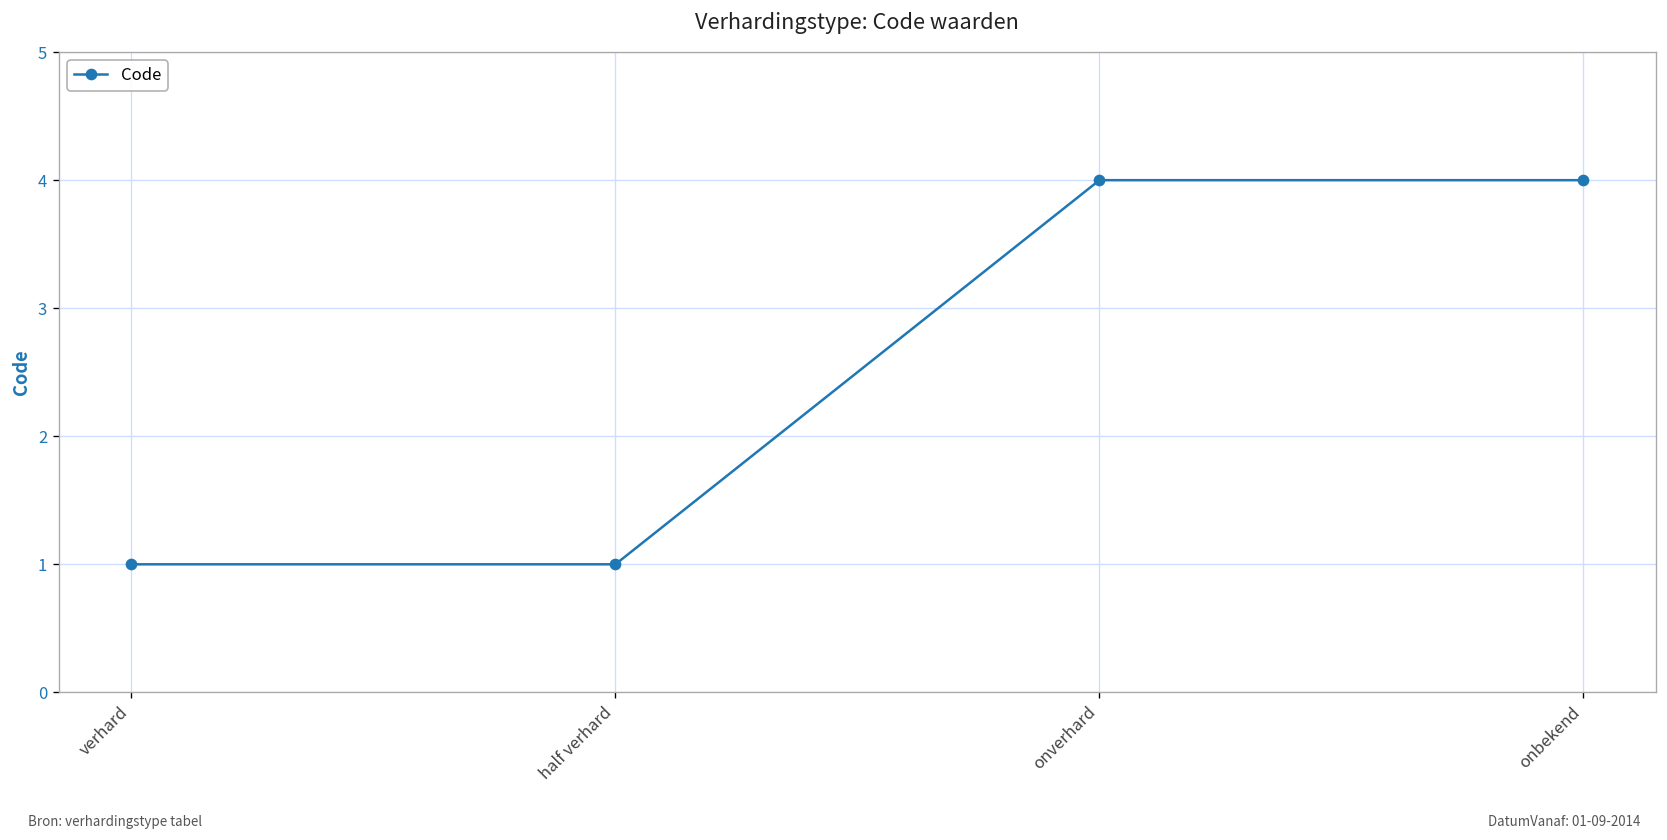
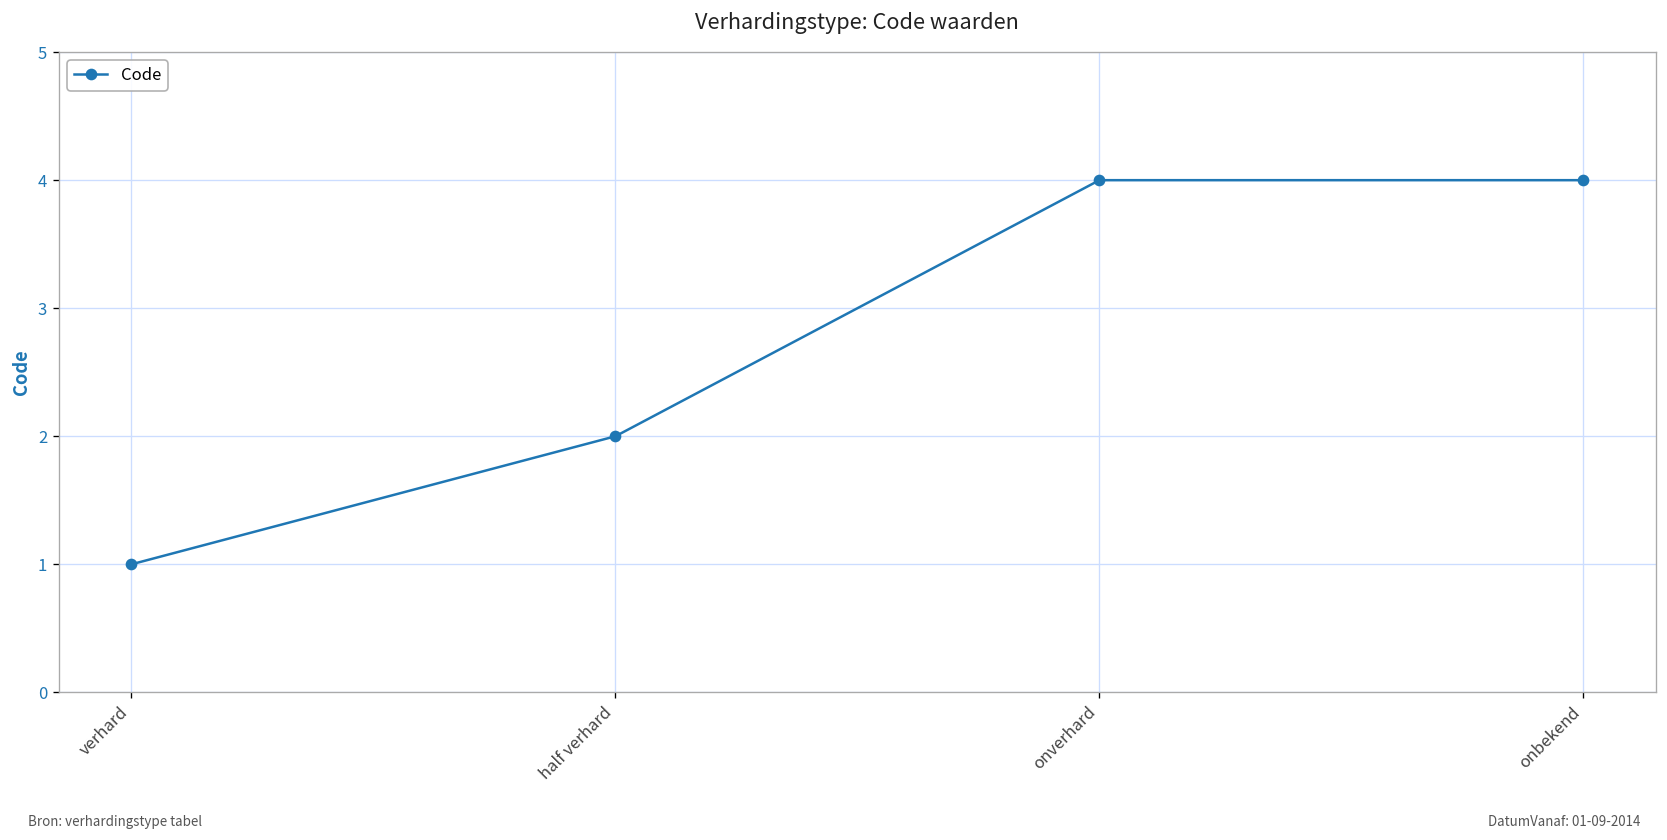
  {
    "verhard": 1,
-   "half verhard": 1,
+   "half verhard": 2,
    "onverhard": 4,
    "onbekend": 4
  }
